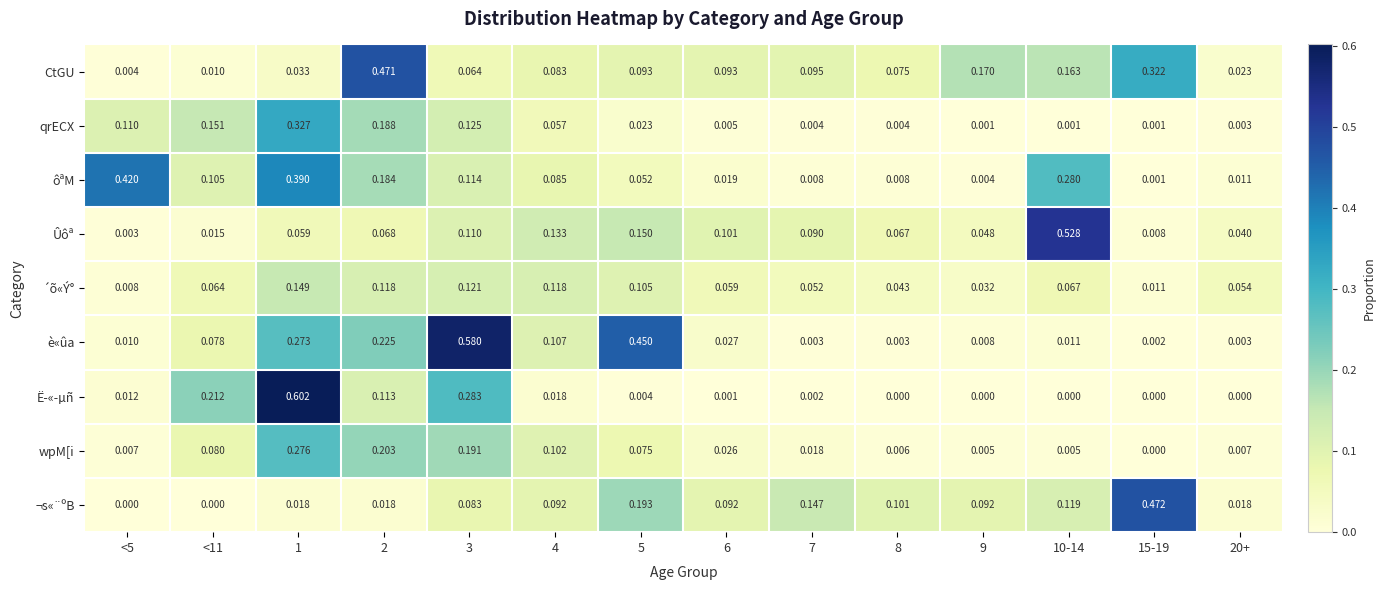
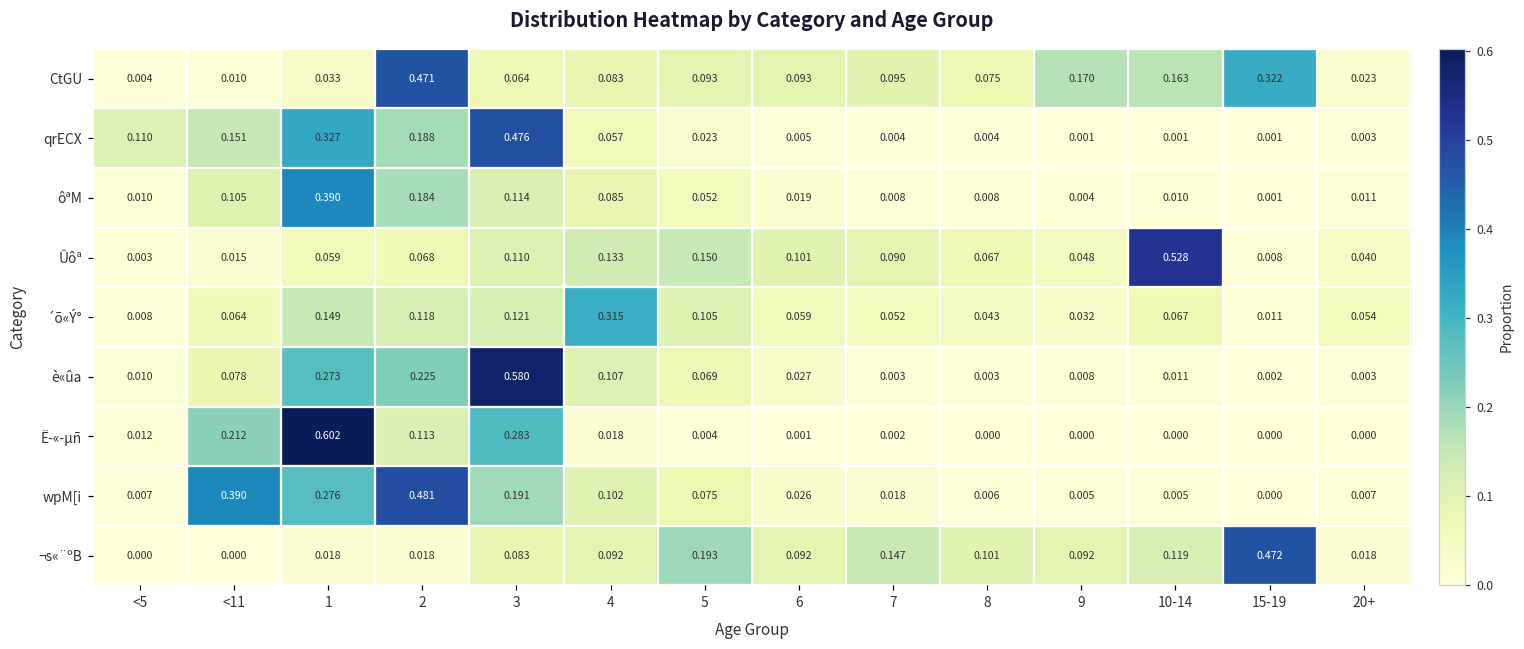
  {
    "CtGU": {
      "<5": 0.004,
      "<11": 0.010,
      "1": 0.033,
      "2": 0.471,
      "3": 0.064,
      "4": 0.083,
      "5": 0.093,
      "6": 0.093,
      "7": 0.095,
      "8": 0.075,
      "9": 0.170,
      "10-14": 0.163,
      "15-19": 0.322,
      "20+": 0.023
    },
    "qrECX": {
      "<5": 0.110,
      "<11": 0.151,
      "1": 0.327,
      "2": 0.188,
-     "3": 0.125,
+     "3": 0.476,
      "4": 0.057,
      "5": 0.023,
      "6": 0.005,
      "7": 0.004,
      "8": 0.004,
      "9": 0.001,
      "10-14": 0.001,
      "15-19": 0.001,
      "20+": 0.003
    },
    "ôªM": {
-     "<5": 0.420,
+     "<5": 0.010,
      "<11": 0.105,
      "1": 0.390,
      "2": 0.184,
      "3": 0.114,
      "4": 0.085,
      "5": 0.052,
      "6": 0.019,
      "7": 0.008,
      "8": 0.008,
      "9": 0.004,
-     "10-14": 0.280,
+     "10-14": 0.010,
      "15-19": 0.001,
      "20+": 0.011
    },
    "Ûôª": {
      "<5": 0.003,
      "<11": 0.015,
      "1": 0.059,
      "2": 0.068,
      "3": 0.110,
      "4": 0.133,
      "5": 0.150,
      "6": 0.101,
      "7": 0.090,
      "8": 0.067,
      "9": 0.048,
      "10-14": 0.528,
      "15-19": 0.008,
      "20+": 0.040
    },
    "´õ«Ý°": {
      "<5": 0.008,
      "<11": 0.064,
      "1": 0.149,
      "2": 0.118,
      "3": 0.121,
-     "4": 0.118,
+     "4": 0.315,
      "5": 0.105,
      "6": 0.059,
      "7": 0.052,
      "8": 0.043,
      "9": 0.032,
      "10-14": 0.067,
      "15-19": 0.011,
      "20+": 0.054
    },
    "è«ûa": {
      "<5": 0.010,
      "<11": 0.078,
      "1": 0.273,
      "2": 0.225,
      "3": 0.580,
      "4": 0.107,
-     "5": 0.450,
+     "5": 0.069,
      "6": 0.027,
      "7": 0.003,
      "8": 0.003,
      "9": 0.008,
      "10-14": 0.011,
      "15-19": 0.002,
      "20+": 0.003
    },
    "Ë­«­µñ": {
      "<5": 0.012,
      "<11": 0.212,
      "1": 0.602,
      "2": 0.113,
      "3": 0.283,
      "4": 0.018,
      "5": 0.004,
      "6": 0.001,
      "7": 0.002,
      "8": 0.000,
      "9": 0.000,
      "10-14": 0.000,
      "15-19": 0.000,
      "20+": 0.000
    },
    "wpM[i": {
      "<5": 0.007,
-     "<11": 0.080,
+     "<11": 0.390,
      "1": 0.276,
-     "2": 0.203,
+     "2": 0.481,
      "3": 0.191,
      "4": 0.102,
      "5": 0.075,
      "6": 0.026,
      "7": 0.018,
      "8": 0.006,
      "9": 0.005,
      "10-14": 0.005,
      "15-19": 0.000,
      "20+": 0.007
    },
    "¬s«¨ºB": {
      "<5": 0.000,
      "<11": 0.000,
      "1": 0.018,
      "2": 0.018,
      "3": 0.083,
      "4": 0.092,
      "5": 0.193,
      "6": 0.092,
      "7": 0.147,
      "8": 0.101,
      "9": 0.092,
      "10-14": 0.119,
      "15-19": 0.472,
      "20+": 0.018
    }
  }
